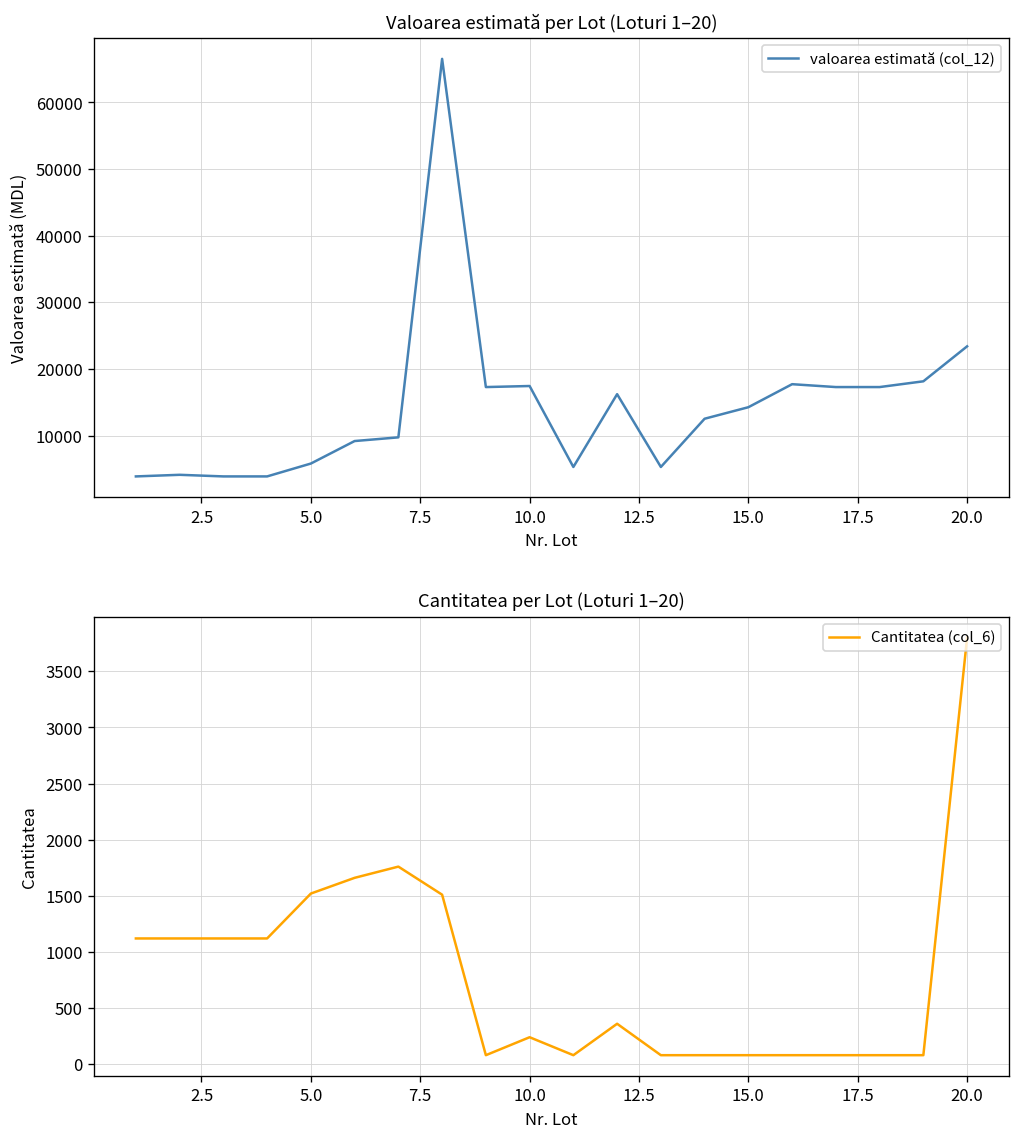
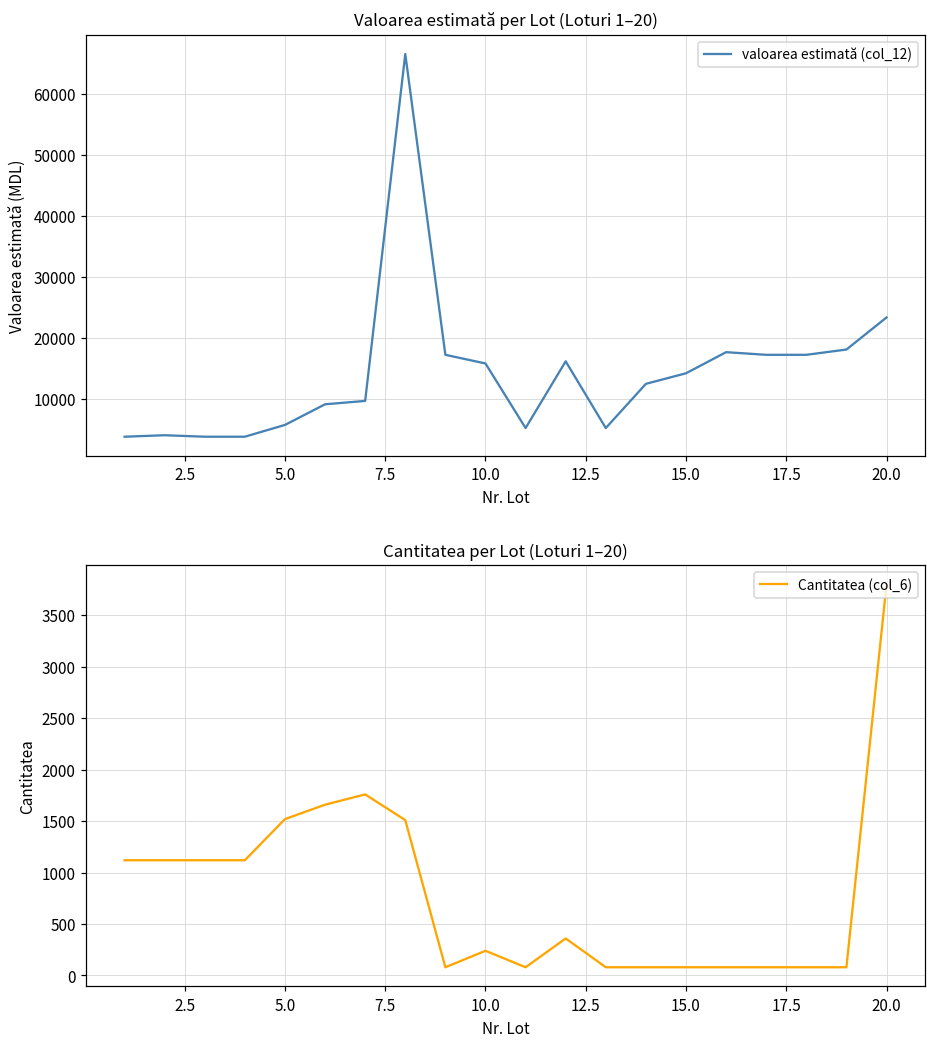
  {
    "Valoarea estimată per Lot (Loturi 1–20)": {
      "5.0": 6000,
-     "10.0": 17000,
+     "10.0": 16000,
      "15.0": 14000,
      "20.0": 23000
    },
    "Cantitatea per Lot (Loturi 1–20)": {
      "5.0": 1500,
      "10.0": 200,
      "15.0": 100
    }
  }
